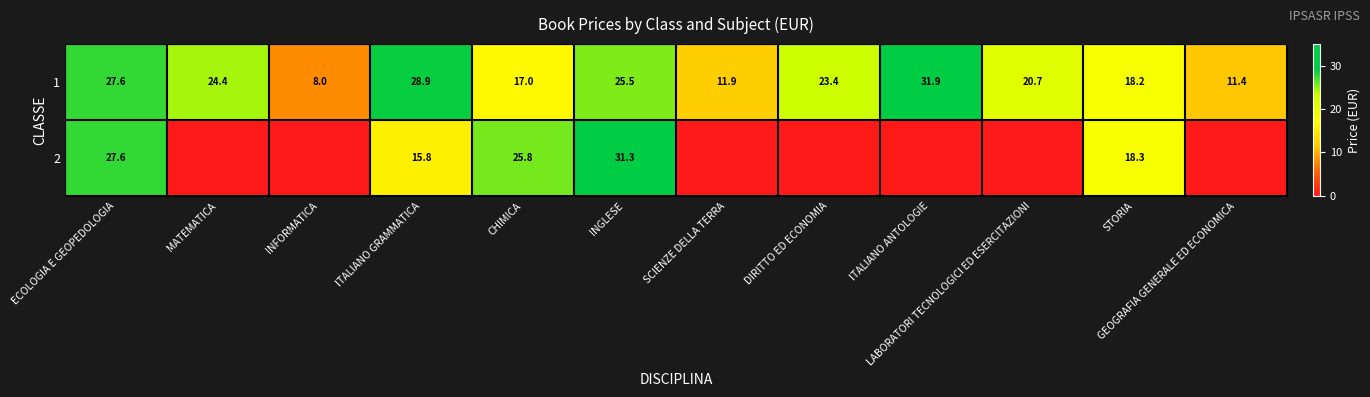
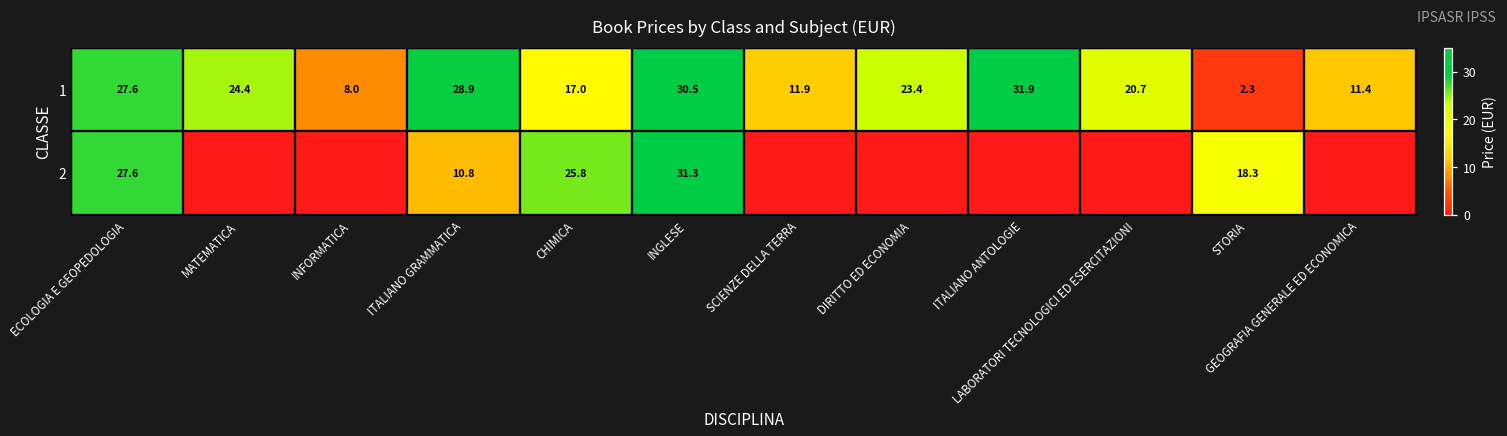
  {
    "1": {
      "ECOLOGIA E GEOPEDOLOGIA": 27.6,
      "MATEMATICA": 24.4,
      "INFORMATICA": 8.0,
      "ITALIANO GRAMMATICA": 28.9,
      "CHIMICA": 17.0,
-     "INGLESE": 25.5,
+     "INGLESE": 30.5,
      "SCIENZE DELLA TERRA": 11.9,
      "DIRITTO ED ECONOMIA": 23.4,
      "ITALIANO ANTOLOGIE": 31.9,
      "LABORATORI TECNOLOGICI ED ESERCITAZIONI": 20.7,
-     "STORIA": 18.2,
+     "STORIA": 2.3,
      "GEOGRAFIA GENERALE ED ECONOMICA": 11.4
    },
    "2": {
      "ECOLOGIA E GEOPEDOLOGIA": 27.6,
-     "ITALIANO GRAMMATICA": 15.8,
+     "ITALIANO GRAMMATICA": 10.8,
      "CHIMICA": 25.8,
      "INGLESE": 31.3,
      "STORIA": 18.3
    }
  }
